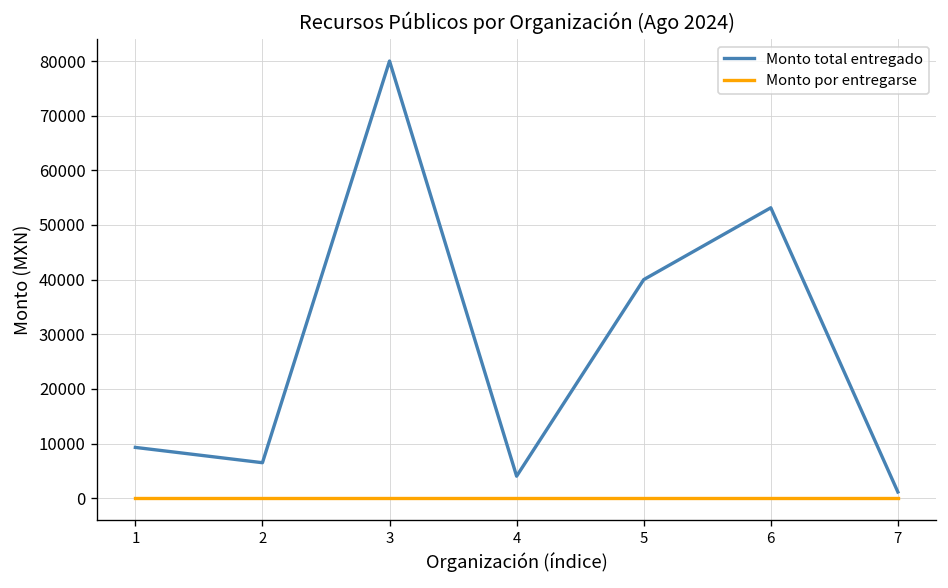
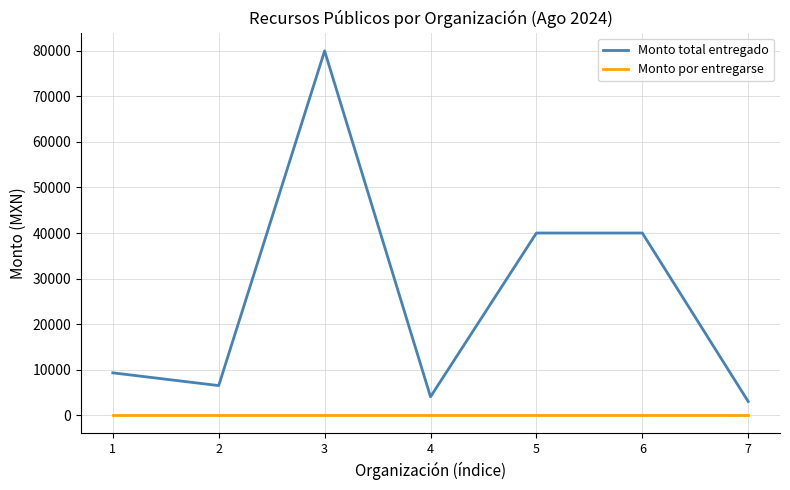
  {
    "Monto total entregado": {
      "1": 9000,
      "2": 7000,
      "3": 80000,
      "4": 4000,
      "5": 40000,
-     "6": 53000,
-     "7": 1000
+     "6": 40000,
+     "7": 3000
    },
    "Monto por entregarse": {
      "1": 0,
      "2": 0,
      "3": 0,
      "4": 0,
      "5": 0,
      "6": 0,
      "7": 0
    }
  }
